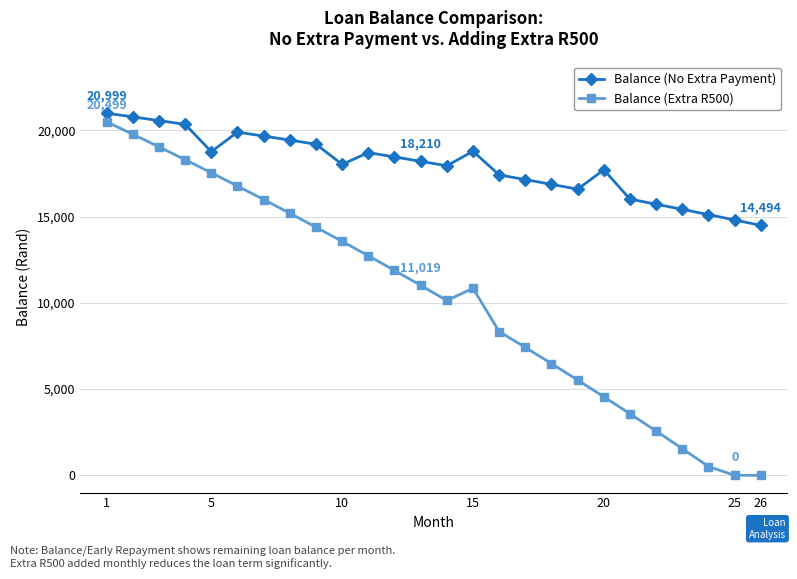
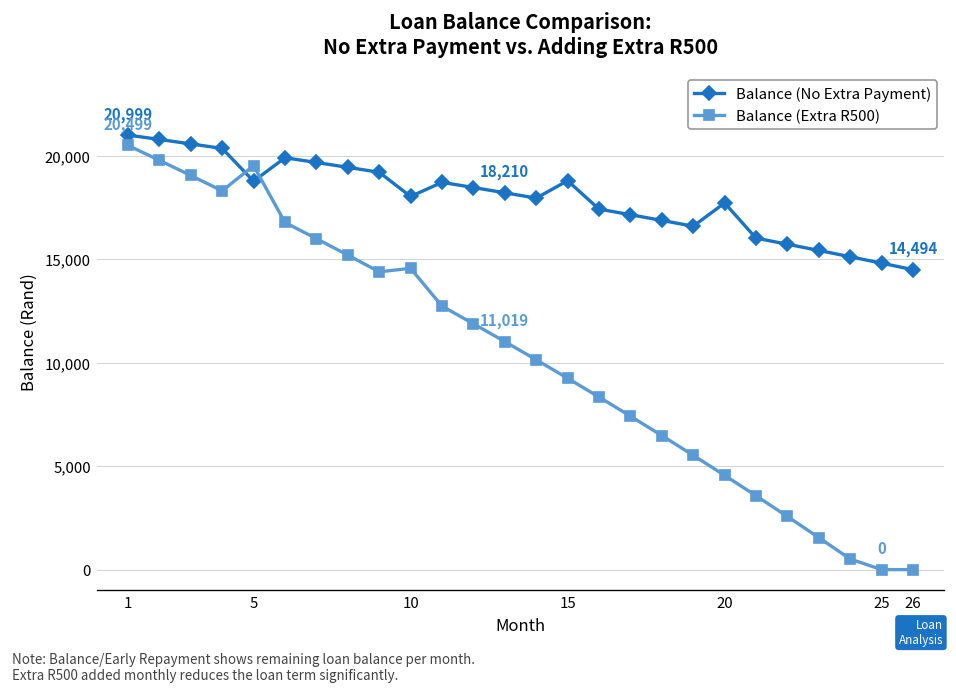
  {
    "Balance (No Extra Payment)": {
      "26": "14,494"
    },
    "Balance (Extra R500)": {
-     "5": "17,500",
-     "10": "13,600",
-     "15": "10,800",
+     "5": "19,500",
+     "10": "14,600",
+     "15": "9,200",
      "20": "4,600"
    }
  }
